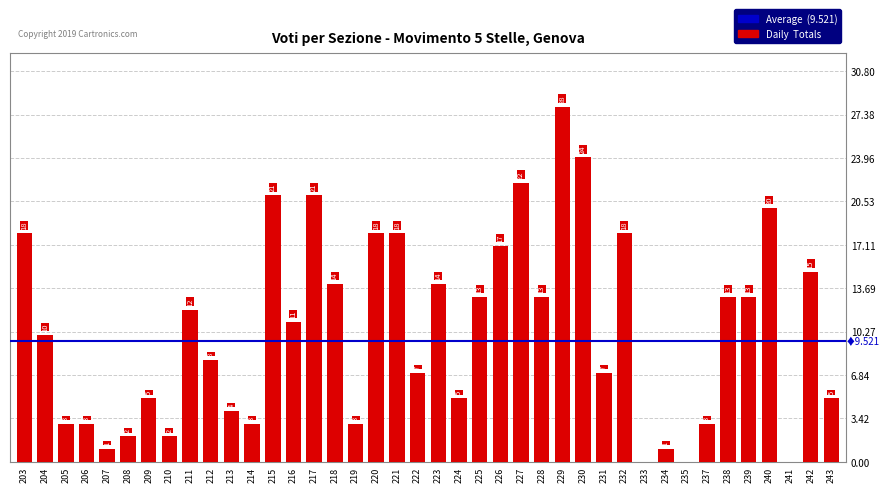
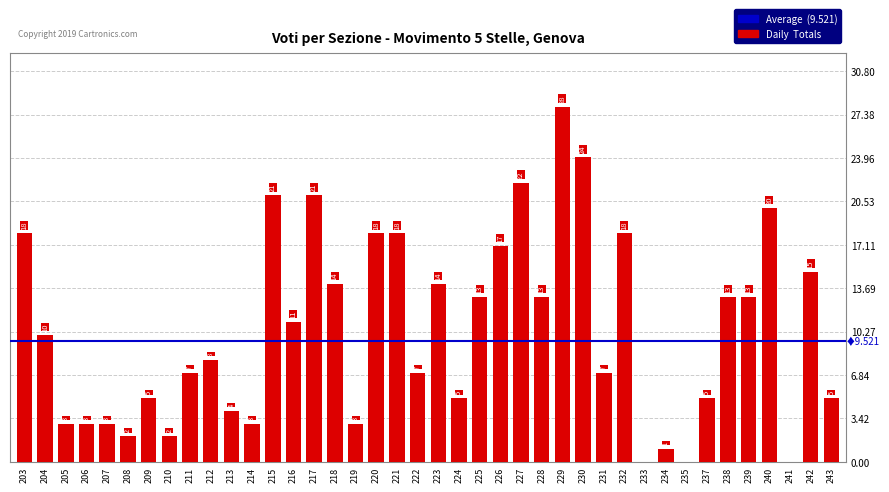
  {
-   "207": 1,
-   "211": 12,
-   "237": 3
+   "207": 3,
+   "211": 7,
+   "237": 5
  }
